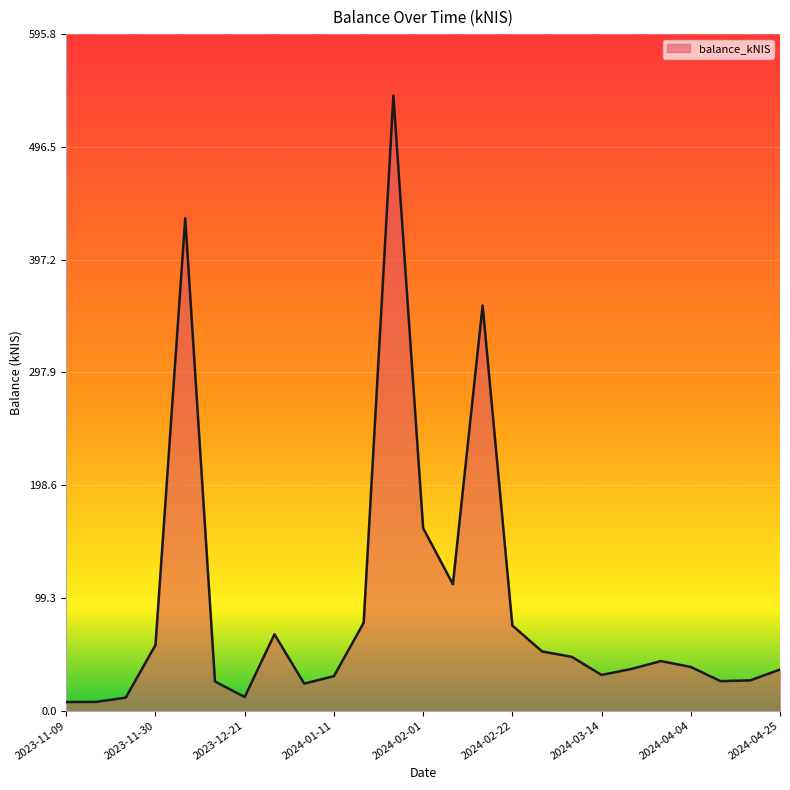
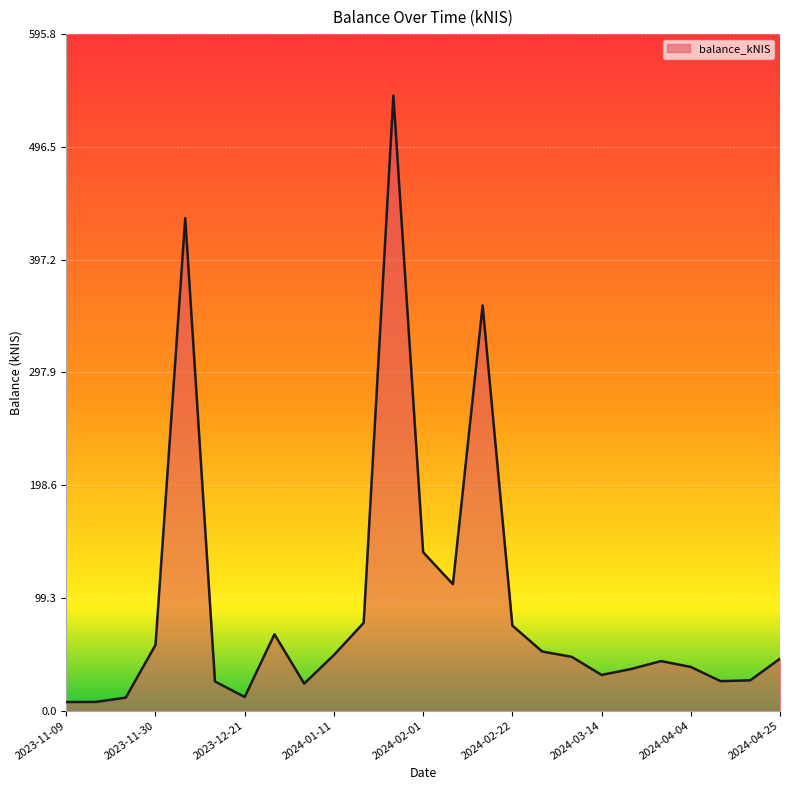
  {
    "2023-11-09": 7,
    "2023-11-30": 58,
    "2023-12-21": 12,
-   "2024-01-11": 30,
-   "2024-02-01": 161,
+   "2024-01-11": 49,
+   "2024-02-01": 139,
    "2024-02-22": 75,
    "2024-03-14": 31,
    "2024-04-04": 38,
-   "2024-04-25": 36
+   "2024-04-25": 46
  }
